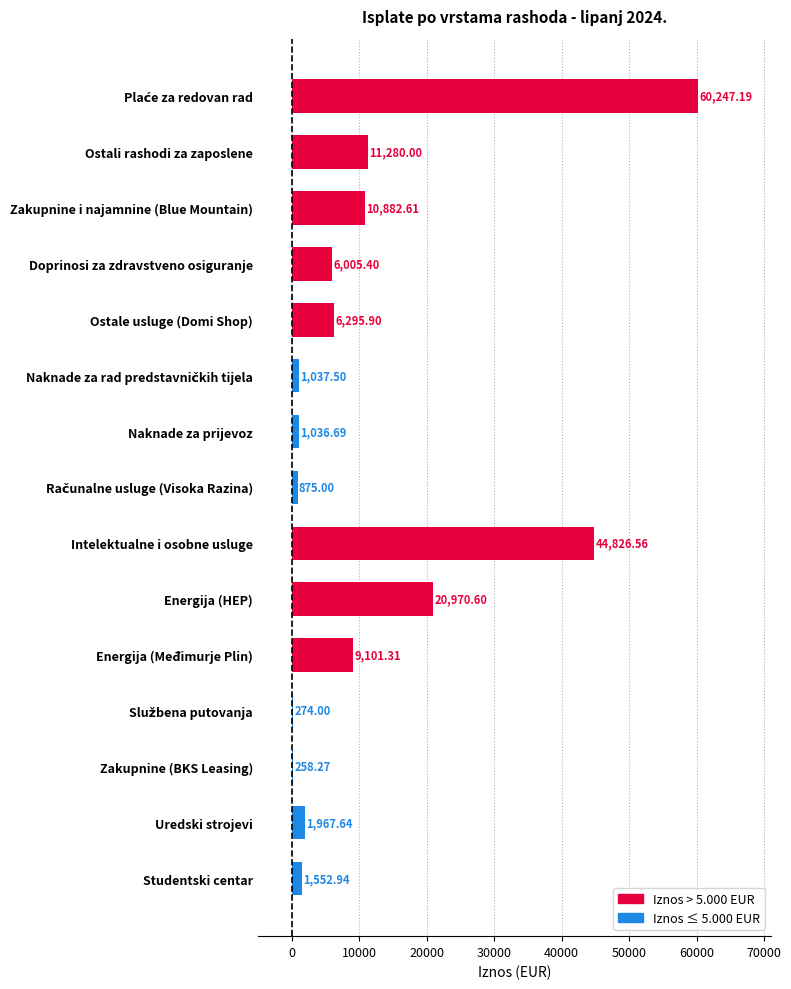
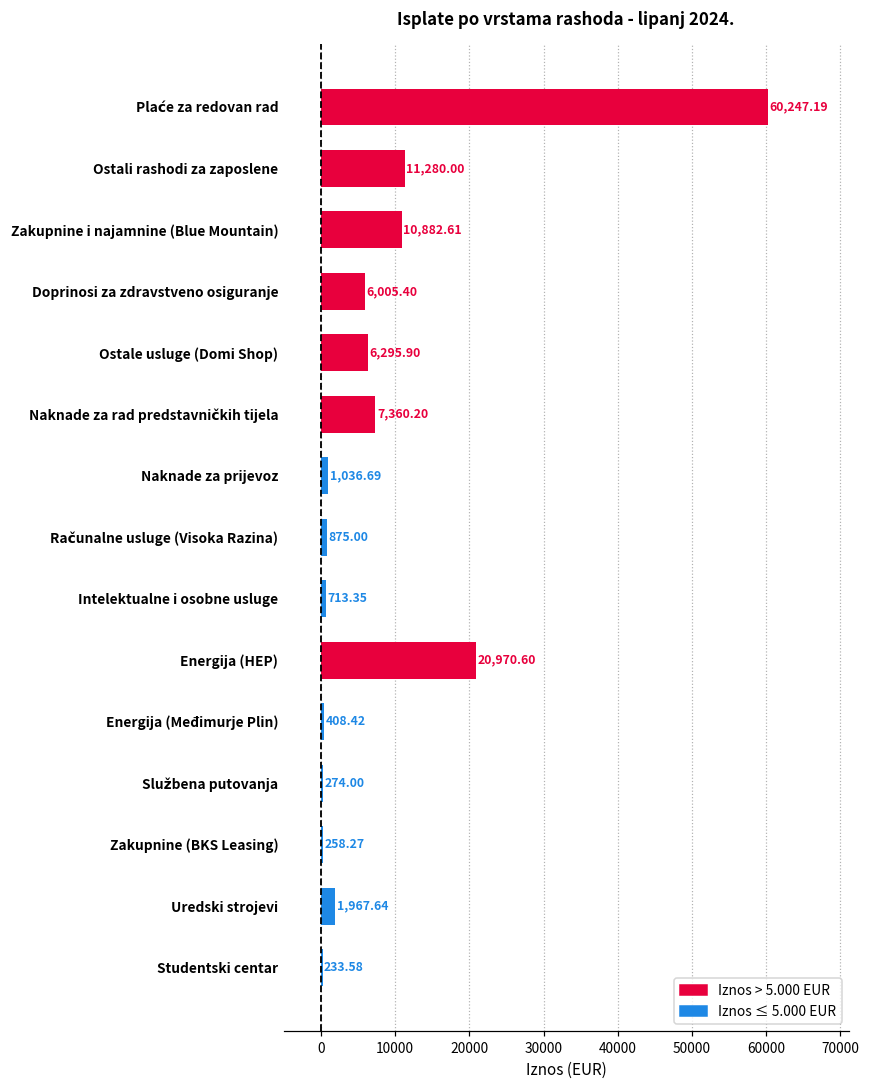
  {
    "Plaće za redovan rad": "60,247.19",
    "Ostali rashodi za zaposlene": "11,280.00",
    "Zakupnine i najamnine (Blue Mountain)": "10,882.61",
    "Doprinosi za zdravstveno osiguranje": "6,005.40",
    "Ostale usluge (Domi Shop)": "6,295.90",
-   "Naknade za rad predstavničkih tijela": "1,037.50",
+   "Naknade za rad predstavničkih tijela": "7,360.20",
    "Naknade za prijevoz": "1,036.69",
    "Računalne usluge (Visoka Razina)": "875.00",
-   "Intelektualne i osobne usluge": "44,826.56",
+   "Intelektualne i osobne usluge": "713.35",
    "Energija (HEP)": "20,970.60",
-   "Energija (Međimurje Plin)": "9,101.31",
+   "Energija (Međimurje Plin)": "408.42",
    "Službena putovanja": "274.00",
    "Zakupnine (BKS Leasing)": "258.27",
    "Uredski strojevi": "1,967.64",
-   "Studentski centar": "1,552.94"
+   "Studentski centar": "233.58"
  }
